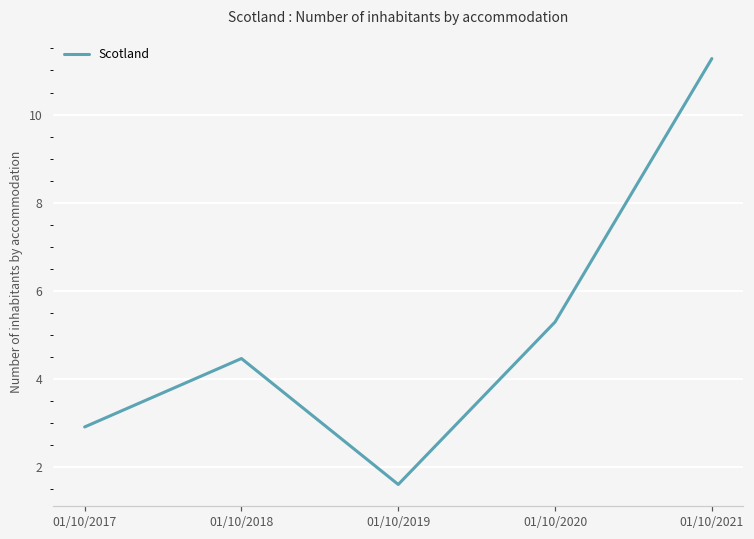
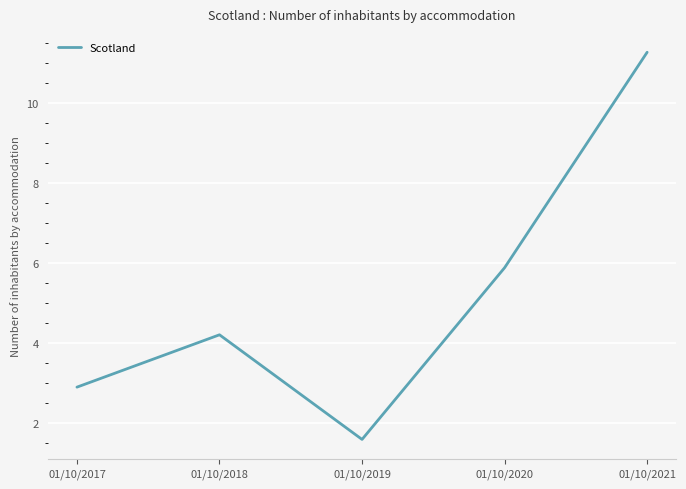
  {
    "01/10/2017": 2.9,
-   "01/10/2018": 4.5,
+   "01/10/2018": 4.2,
    "01/10/2019": 1.6,
-   "01/10/2020": 5.3,
+   "01/10/2020": 5.9,
    "01/10/2021": 11.3
  }
